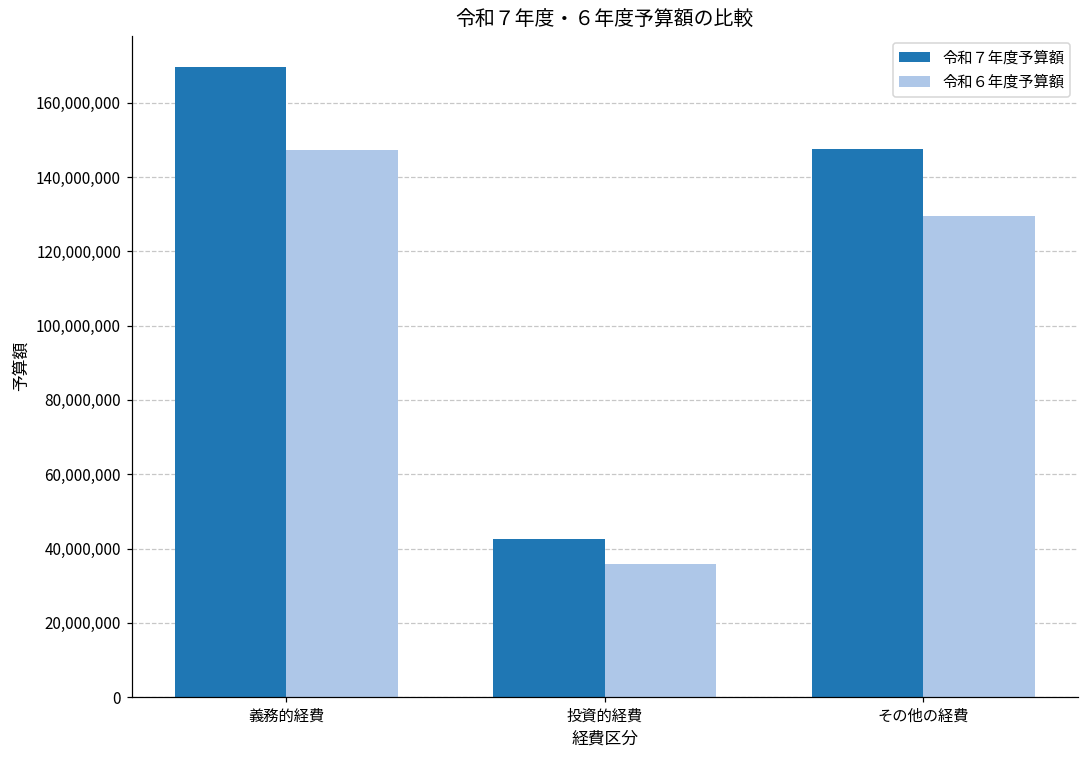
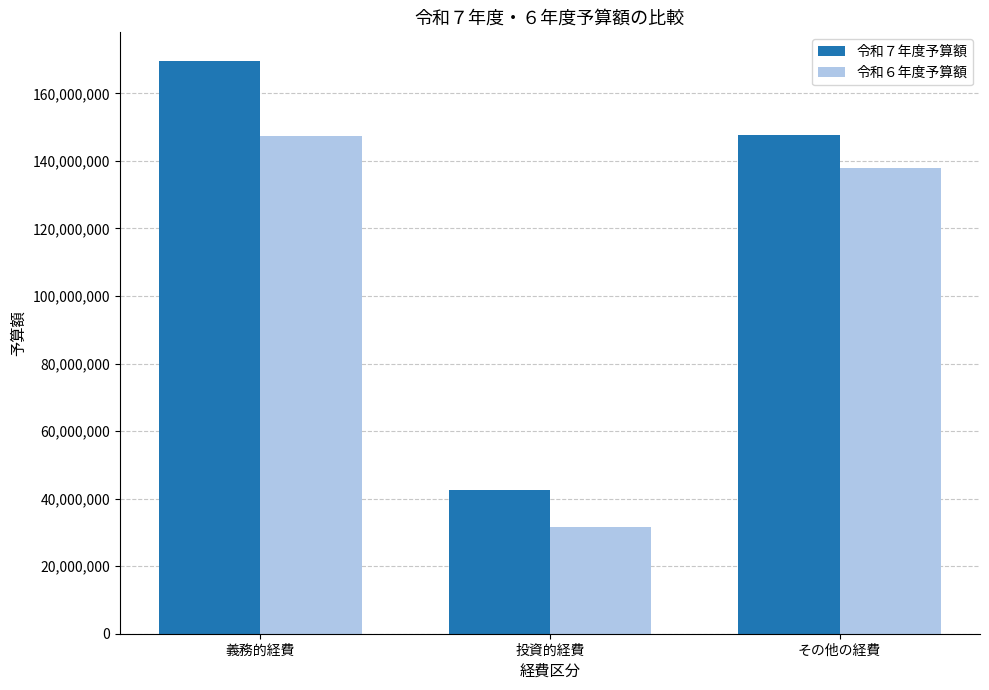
  {
    "令和７年度予算額": {
      "義務的経費": "170,000,000",
      "投資的経費": "43,000,000",
      "その他の経費": "148,000,000"
    },
    "令和６年度予算額": {
      "義務的経費": "147,000,000",
-     "投資的経費": "36,000,000",
-     "その他の経費": "129,000,000"
+     "投資的経費": "31,000,000",
+     "その他の経費": "138,000,000"
    }
  }
